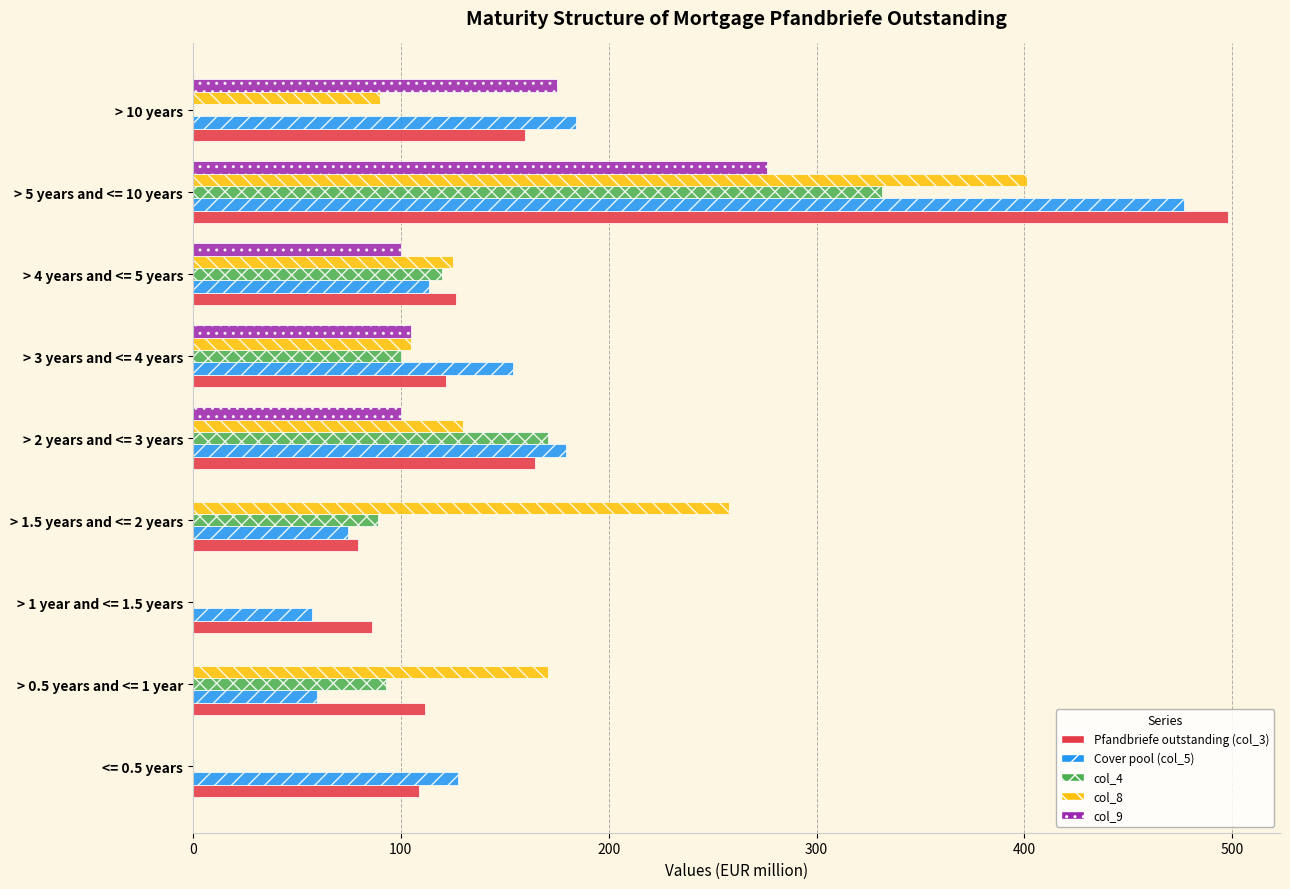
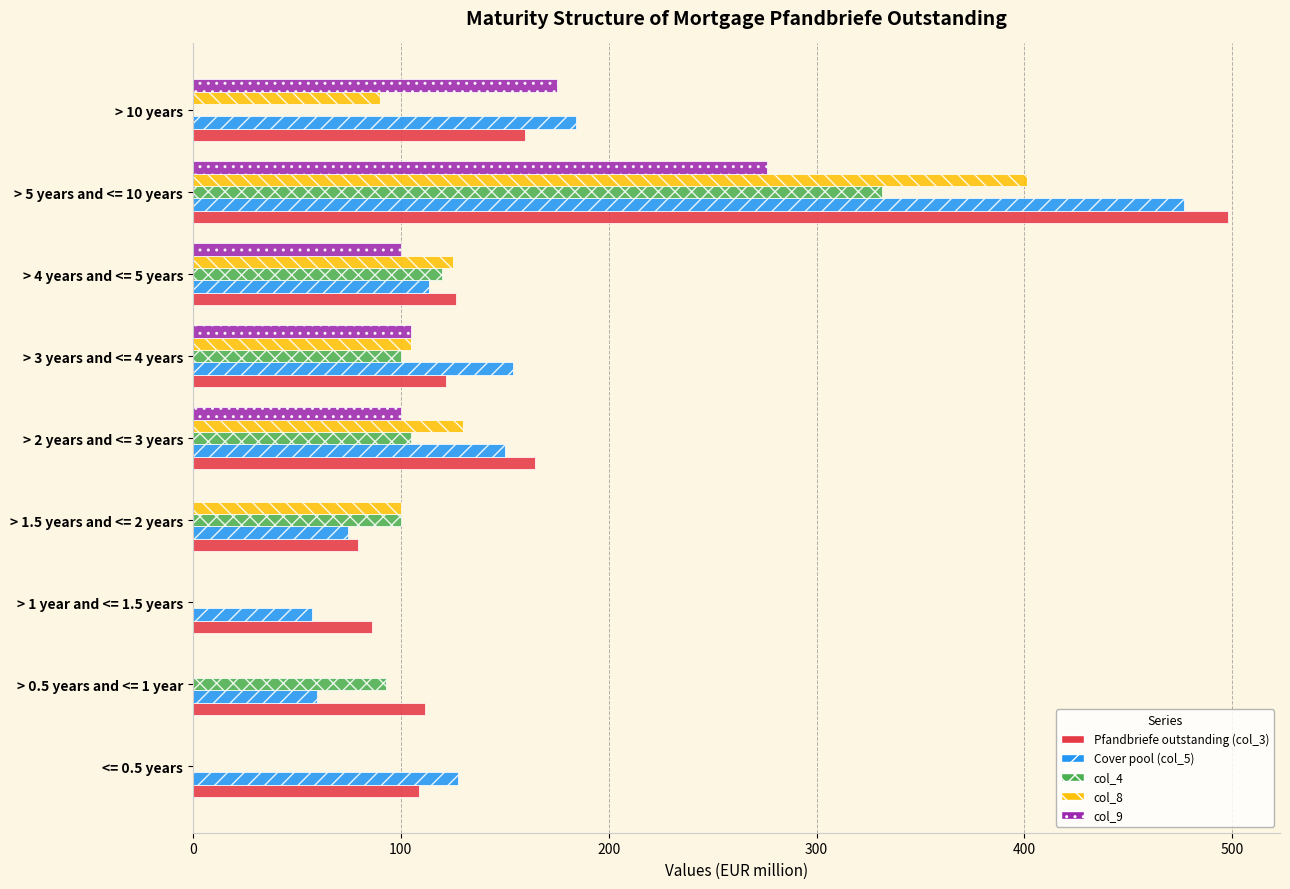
  {
    "Pfandbriefe outstanding (col_3)": {
      "> 10 years": 160,
      "> 5 years and <= 10 years": 498,
      "> 4 years and <= 5 years": 127,
      "> 3 years and <= 4 years": 122,
      "> 2 years and <= 3 years": 164,
      "> 1.5 years and <= 2 years": 79,
      "> 1 year and <= 1.5 years": 86,
      "> 0.5 years and <= 1 year": 112,
      "<= 0.5 years": 109
    },
    "Cover pool (col_5)": {
      "> 10 years": 184,
      "> 5 years and <= 10 years": 477,
      "> 4 years and <= 5 years": 113,
      "> 3 years and <= 4 years": 154,
-     "> 2 years and <= 3 years": 179,
+     "> 2 years and <= 3 years": 150,
      "> 1.5 years and <= 2 years": 75,
      "> 1 year and <= 1.5 years": 57,
      "> 0.5 years and <= 1 year": 60,
      "<= 0.5 years": 128
    },
    "col_4": {
      "> 10 years": 0,
      "> 5 years and <= 10 years": 331,
      "> 4 years and <= 5 years": 120,
      "> 3 years and <= 4 years": 100,
-     "> 2 years and <= 3 years": 171,
-     "> 1.5 years and <= 2 years": 89,
+     "> 2 years and <= 3 years": 105,
+     "> 1.5 years and <= 2 years": 100,
      "> 1 year and <= 1.5 years": 0,
      "> 0.5 years and <= 1 year": 93,
      "<= 0.5 years": 0
    },
    "col_8": {
      "> 10 years": 90,
      "> 5 years and <= 10 years": 401,
      "> 4 years and <= 5 years": 125,
      "> 3 years and <= 4 years": 105,
      "> 2 years and <= 3 years": 130,
-     "> 1.5 years and <= 2 years": 258,
+     "> 1.5 years and <= 2 years": 100,
      "> 1 year and <= 1.5 years": 0,
-     "> 0.5 years and <= 1 year": 171,
+     "> 0.5 years and <= 1 year": 0,
      "<= 0.5 years": 0
    },
    "col_9": {
      "> 10 years": 175,
      "> 5 years and <= 10 years": 276,
      "> 4 years and <= 5 years": 100,
      "> 3 years and <= 4 years": 105,
      "> 2 years and <= 3 years": 100,
      "> 1.5 years and <= 2 years": 0,
      "> 1 year and <= 1.5 years": 0,
      "> 0.5 years and <= 1 year": 0,
      "<= 0.5 years": 0
    }
  }
